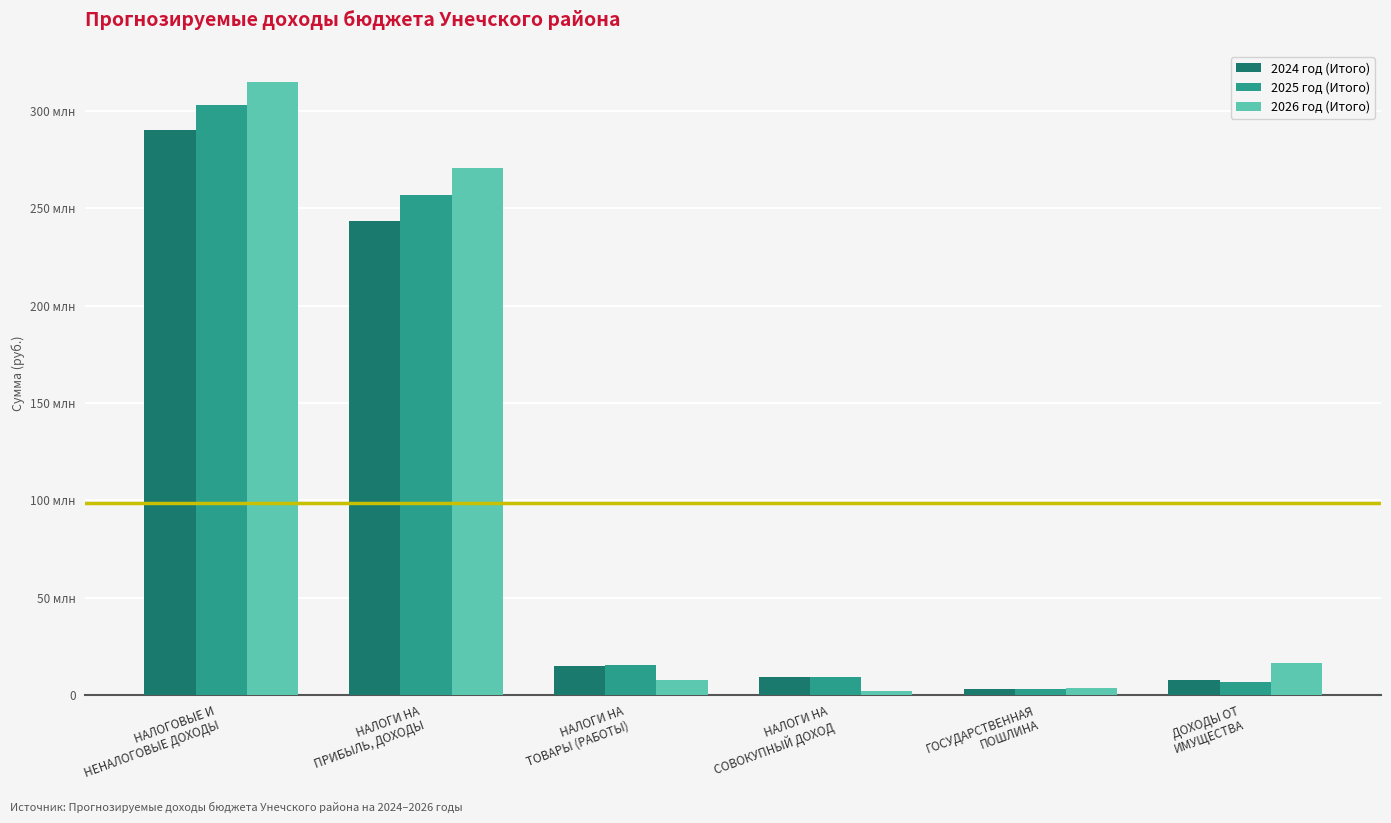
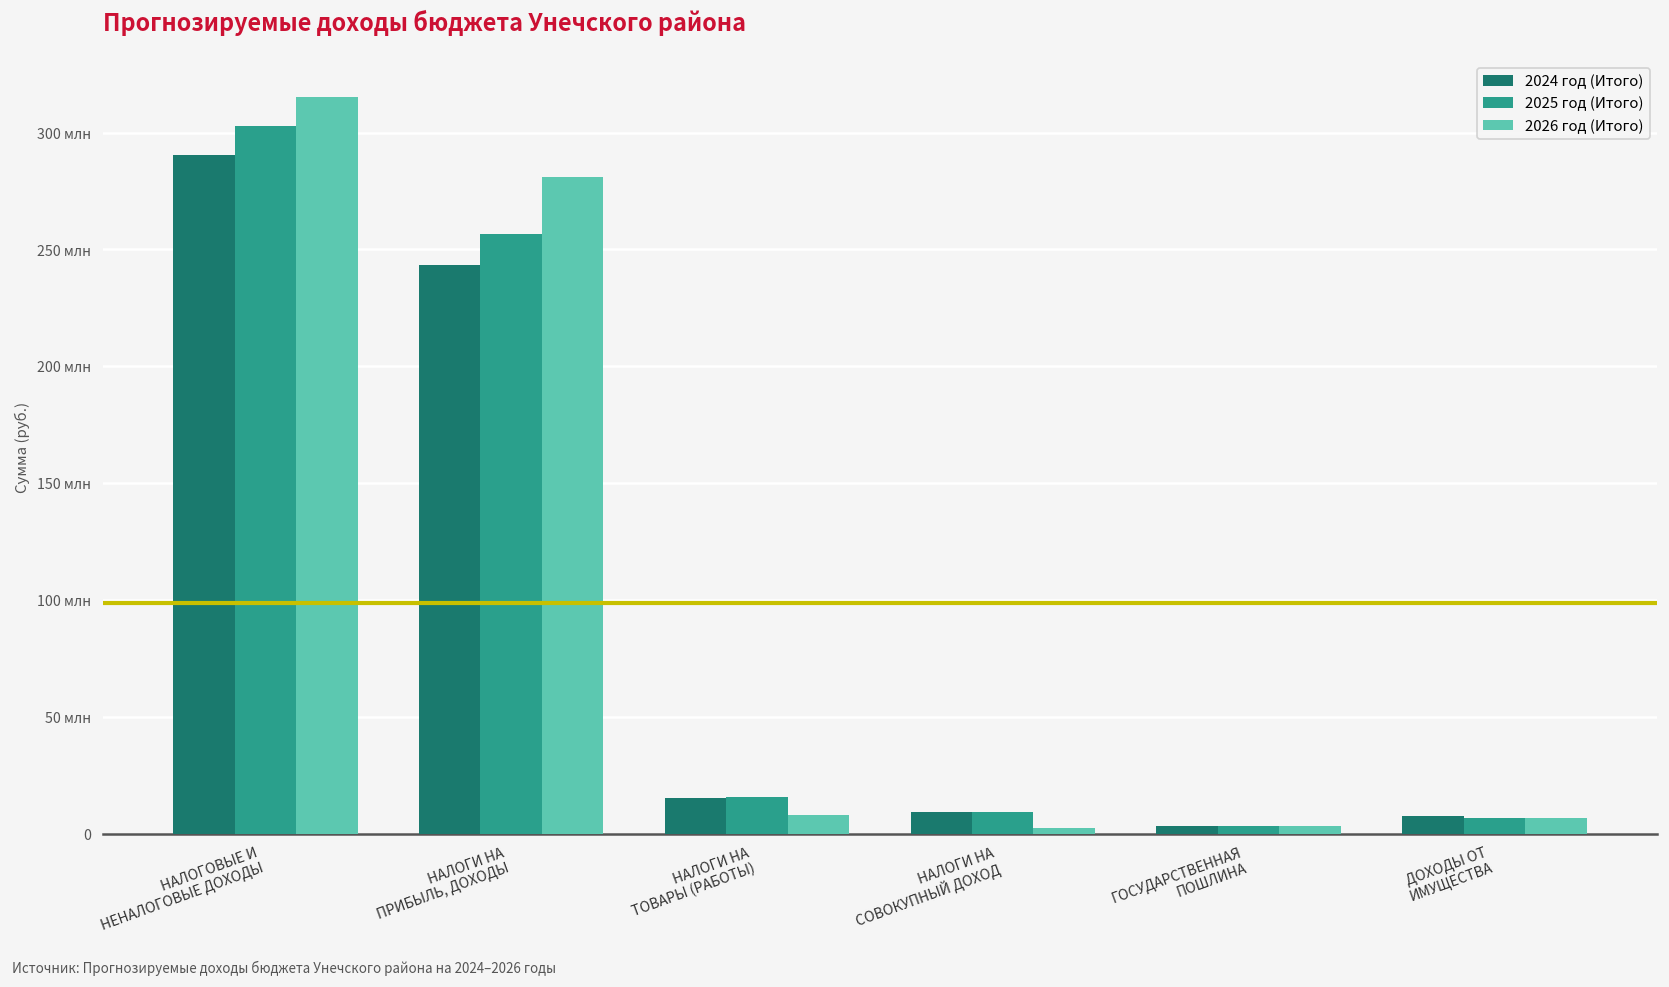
  {
    "2026 год (Итого)": {
      "НАЛОГОВЫЕ И НЕНАЛОГОВЫЕ ДОХОДЫ": "315 млн",
-     "НАЛОГИ НА ПРИБЫЛЬ, ДОХОДЫ": "271 млн",
+     "НАЛОГИ НА ПРИБЫЛЬ, ДОХОДЫ": "281 млн",
      "НАЛОГИ НА ТОВАРЫ (РАБОТЫ)": "8 млн",
      "НАЛОГИ НА СОВОКУПНЫЙ ДОХОД": "2 млн",
      "ГОСУДАРСТВЕННАЯ ПОШЛИНА": "3 млн",
-     "ДОХОДЫ ОТ ИМУЩЕСТВА": "16 млн"
+     "ДОХОДЫ ОТ ИМУЩЕСТВА": "7 млн"
    }
  }
